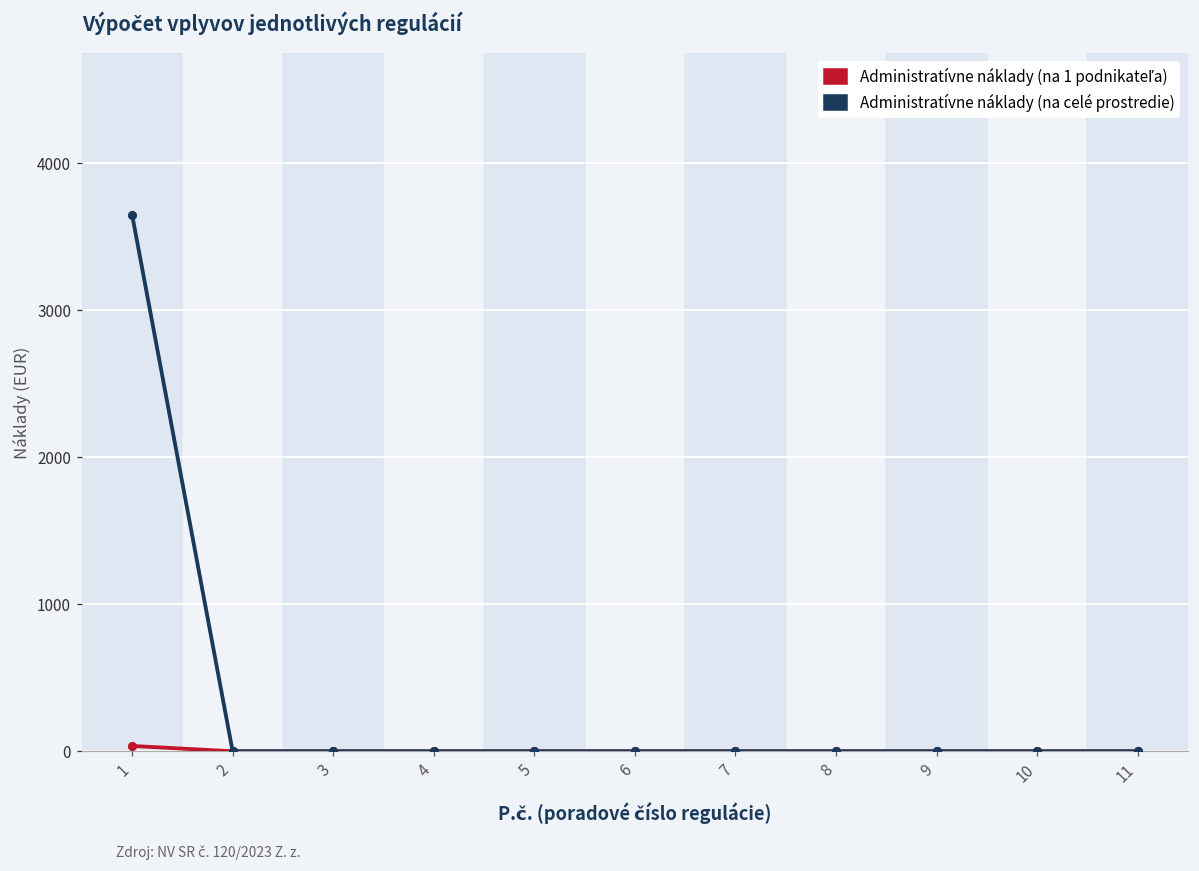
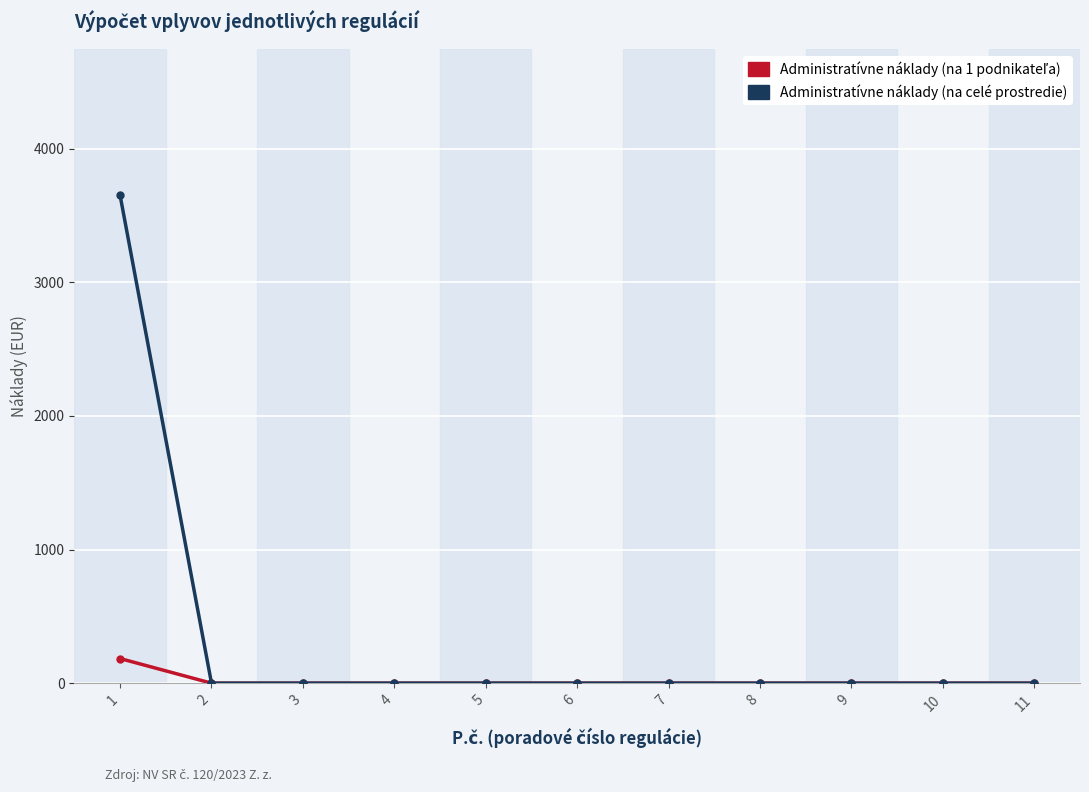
  {
    "Administratívne náklady (na 1 podnikateľa)": {
-     "1": 40
+     "1": 180
    },
    "Administratívne náklady (na celé prostredie)": {
      "1": 3650
    }
  }
